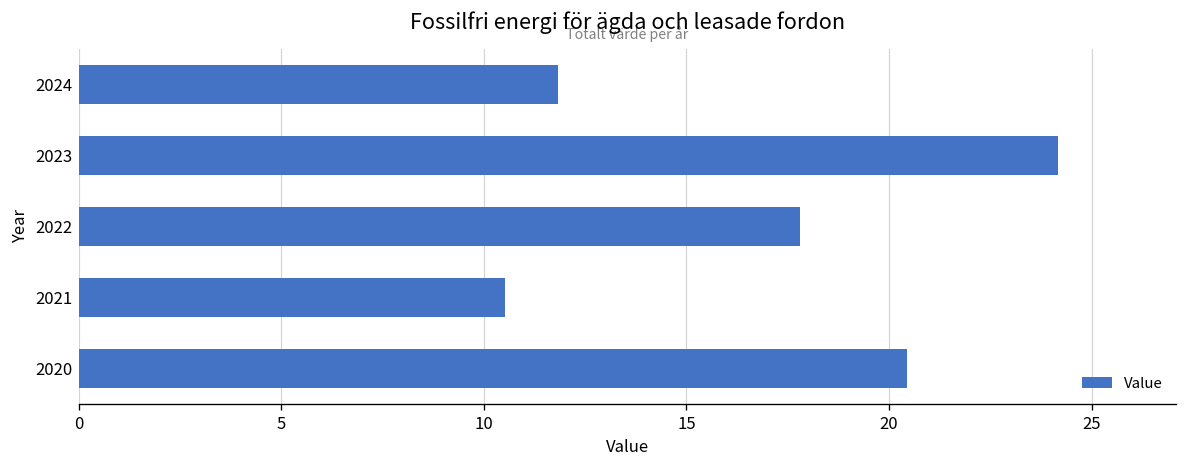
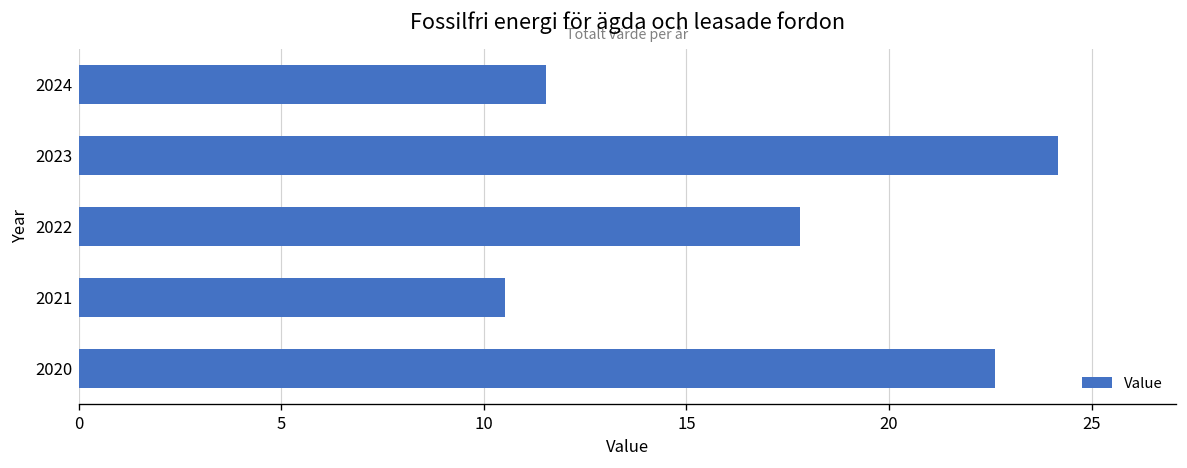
  {
-   "2024": 11.8,
+   "2024": 11.5,
    "2023": 24.2,
    "2022": 17.8,
    "2021": 10.5,
-   "2020": 20.4
+   "2020": 22.6
  }
